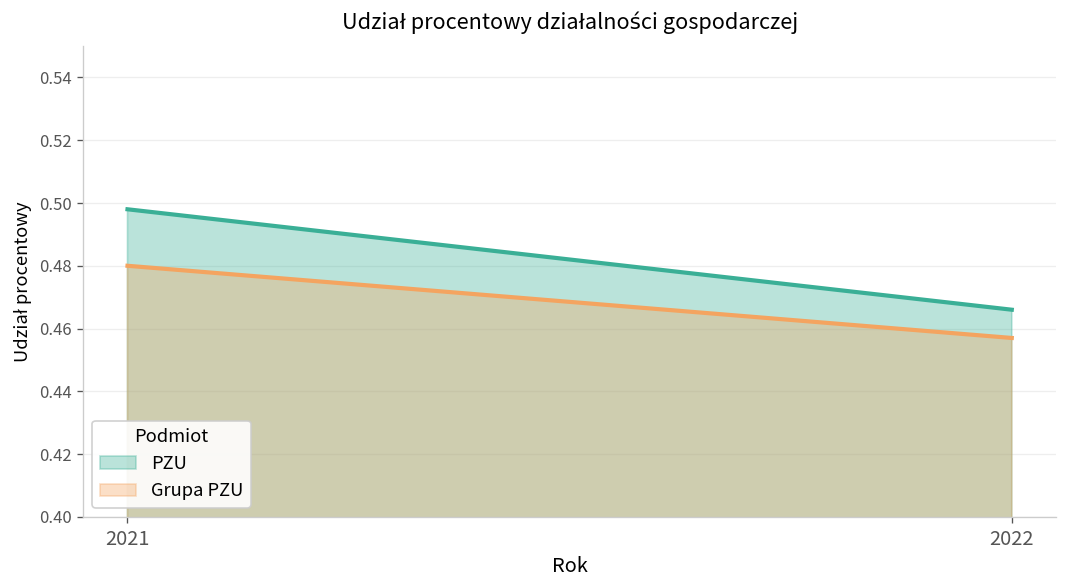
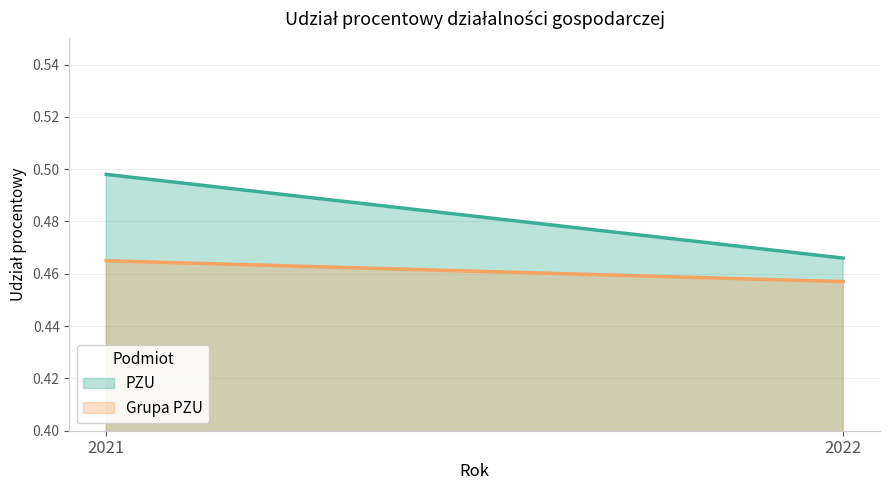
  {
    "PZU": {
      "2021": 0.498,
      "2022": 0.466
    },
    "Grupa PZU": {
-     "2021": 0.480,
+     "2021": 0.465,
      "2022": 0.457
    }
  }
